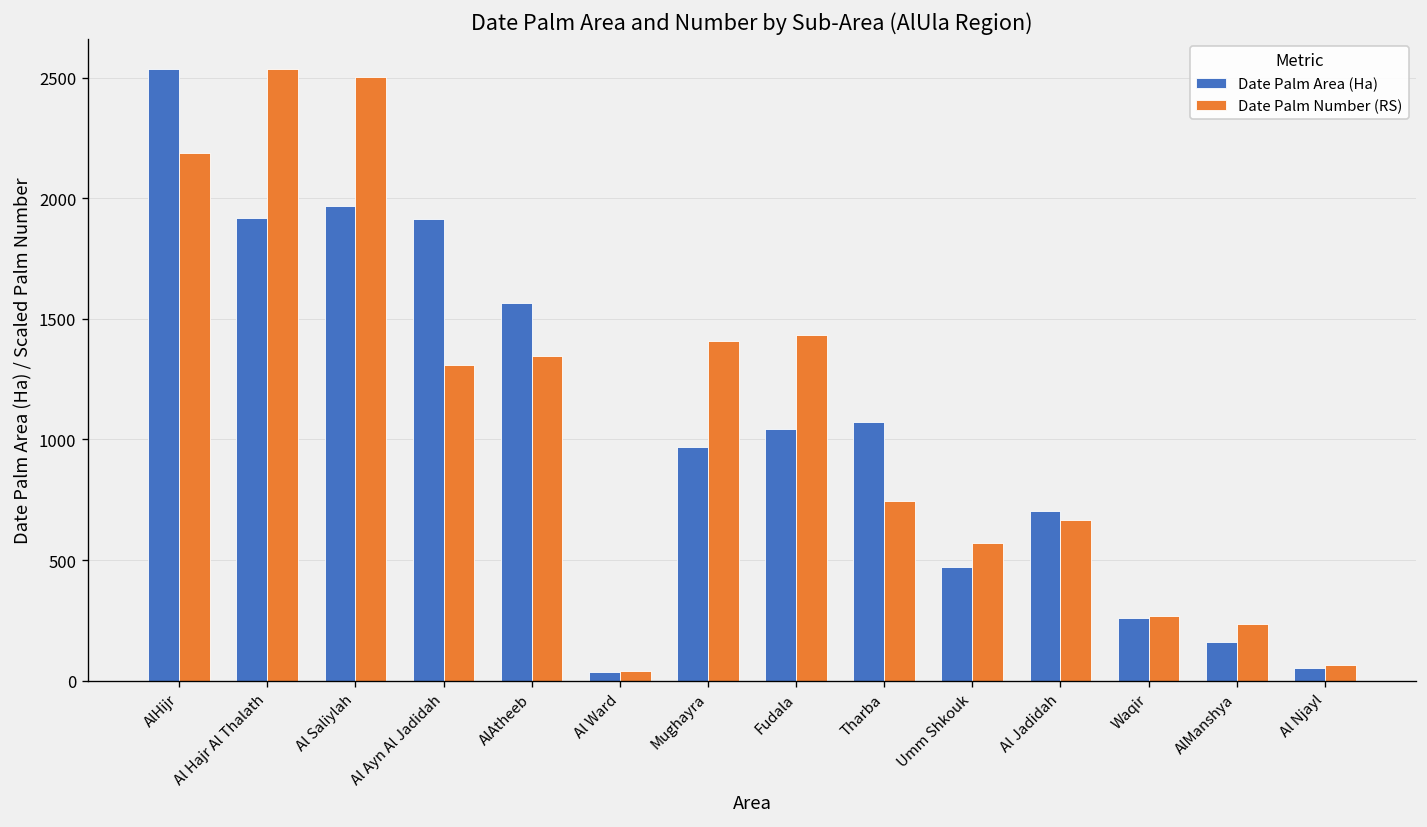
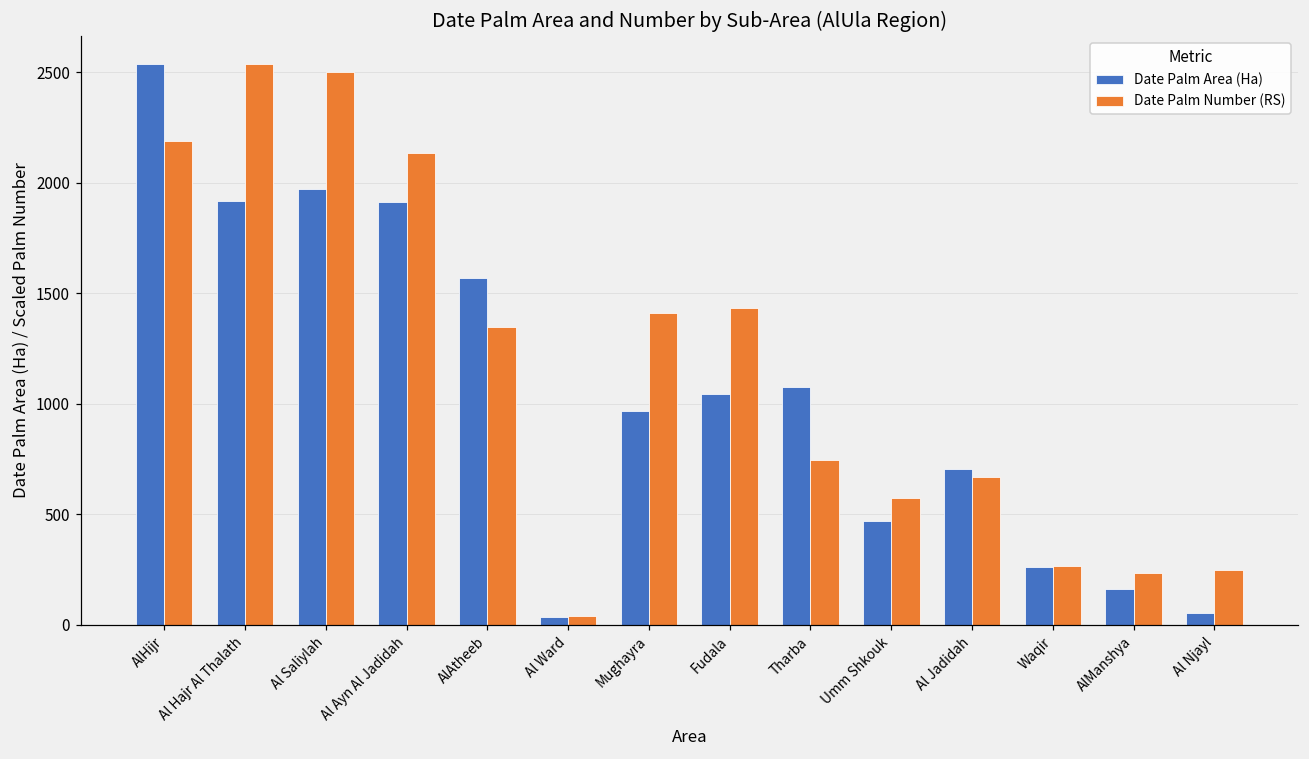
  {
    "Date Palm Area (Ha)": {
      "AlHijr": 2540,
      "Al Hajr Al Thalath": 1920,
      "Al Saliylah": 1970,
      "Al Ayn Al Jadidah": 1910,
      "AlAtheeb": 1570,
      "Al Ward": 30,
      "Mughayra": 970,
      "Fudala": 1040,
      "Tharba": 1070,
      "Umm Shkouk": 470,
      "Al Jadidah": 700,
      "Waqir": 260,
      "AlManshya": 160,
      "Al Njayl": 50
    },
    "Date Palm Number (RS)": {
      "AlHijr": 2190,
      "Al Hajr Al Thalath": 2540,
      "Al Saliylah": 2500,
-     "Al Ayn Al Jadidah": 1310,
+     "Al Ayn Al Jadidah": 2140,
      "AlAtheeb": 1350,
      "Al Ward": 40,
      "Mughayra": 1410,
      "Fudala": 1430,
      "Tharba": 740,
      "Umm Shkouk": 570,
      "Al Jadidah": 670,
      "Waqir": 270,
      "AlManshya": 230,
-     "Al Njayl": 60
+     "Al Njayl": 250
    }
  }
